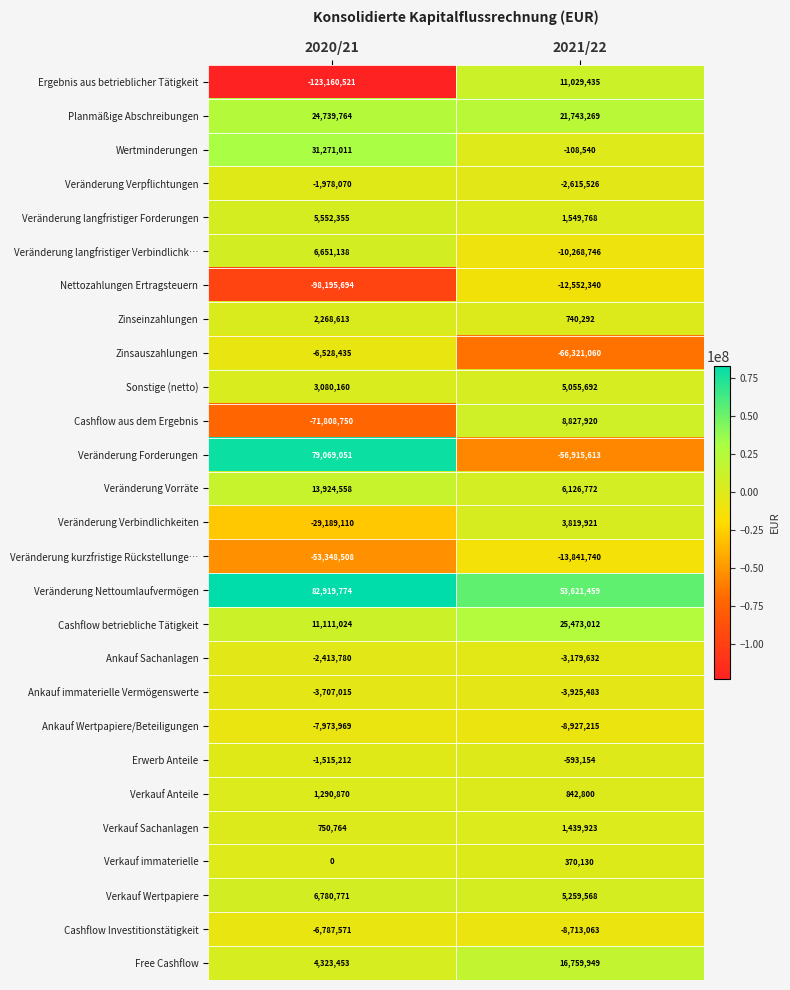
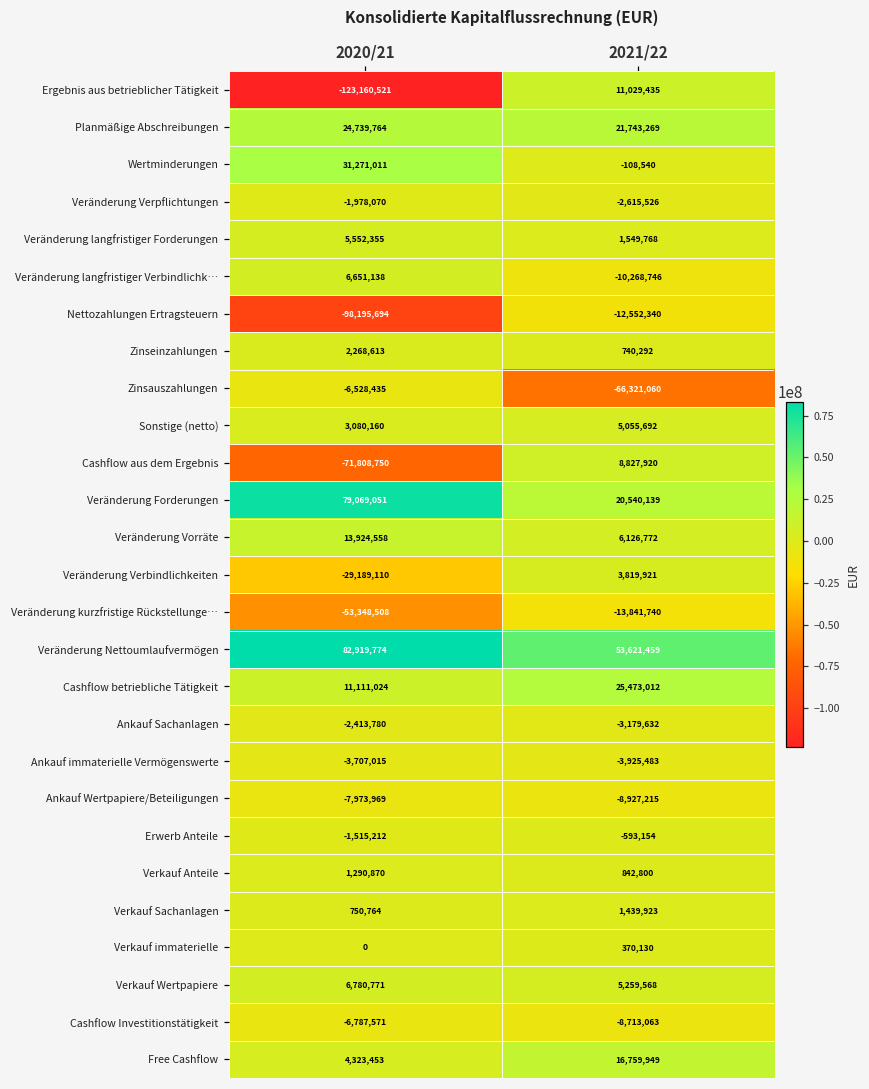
  {
    "Ergebnis aus betrieblicher Tätigkeit": {
      "2020/21": "-123,160,521",
      "2021/22": "11,029,435"
    },
    "Planmäßige Abschreibungen": {
      "2020/21": "24,739,764",
      "2021/22": "21,743,269"
    },
    "Wertminderungen": {
      "2020/21": "31,271,011",
      "2021/22": "-108,540"
    },
    "Veränderung Verpflichtungen": {
      "2020/21": "-1,978,070",
      "2021/22": "-2,615,526"
    },
    "Veränderung langfristiger Forderungen": {
      "2020/21": "5,552,355",
      "2021/22": "1,549,768"
    },
    "Veränderung langfristiger Verbindlichk…": {
      "2020/21": "6,651,138",
      "2021/22": "-10,268,746"
    },
    "Nettozahlungen Ertragsteuern": {
      "2020/21": "-98,195,694",
      "2021/22": "-12,552,340"
    },
    "Zinseinzahlungen": {
      "2020/21": "2,268,613",
      "2021/22": "740,292"
    },
    "Zinsauszahlungen": {
      "2020/21": "-6,528,435",
      "2021/22": "-66,321,060"
    },
    "Sonstige (netto)": {
      "2020/21": "3,080,160",
      "2021/22": "5,055,692"
    },
    "Cashflow aus dem Ergebnis": {
      "2020/21": "-71,808,750",
      "2021/22": "8,827,920"
    },
    "Veränderung Forderungen": {
      "2020/21": "79,069,051",
-     "2021/22": "-56,915,613"
+     "2021/22": "20,540,139"
    },
    "Veränderung Vorräte": {
      "2020/21": "13,924,558",
      "2021/22": "6,126,772"
    },
    "Veränderung Verbindlichkeiten": {
      "2020/21": "-29,189,110",
      "2021/22": "3,819,921"
    },
    "Veränderung kurzfristige Rückstellunge…": {
      "2020/21": "-53,348,508",
      "2021/22": "-13,841,740"
    },
    "Veränderung Nettoumlaufvermögen": {
      "2020/21": "82,919,774",
      "2021/22": "53,621,459"
    },
    "Cashflow betriebliche Tätigkeit": {
      "2020/21": "11,111,024",
      "2021/22": "25,473,012"
    },
    "Ankauf Sachanlagen": {
      "2020/21": "-2,413,780",
      "2021/22": "-3,179,632"
    },
    "Ankauf immaterielle Vermögenswerte": {
      "2020/21": "-3,707,015",
      "2021/22": "-3,925,483"
    },
    "Ankauf Wertpapiere/Beteiligungen": {
      "2020/21": "-7,973,969",
      "2021/22": "-8,927,215"
    },
    "Erwerb Anteile": {
      "2020/21": "-1,515,212",
      "2021/22": "-593,154"
    },
    "Verkauf Anteile": {
      "2020/21": "1,290,870",
      "2021/22": "842,800"
    },
    "Verkauf Sachanlagen": {
      "2020/21": "750,764",
      "2021/22": "1,439,923"
    },
    "Verkauf immaterielle": {
      "2020/21": "0",
      "2021/22": "370,130"
    },
    "Verkauf Wertpapiere": {
      "2020/21": "6,780,771",
      "2021/22": "5,259,568"
    },
    "Cashflow Investitionstätigkeit": {
      "2020/21": "-6,787,571",
      "2021/22": "-8,713,063"
    },
    "Free Cashflow": {
      "2020/21": "4,323,453",
      "2021/22": "16,759,949"
    }
  }
